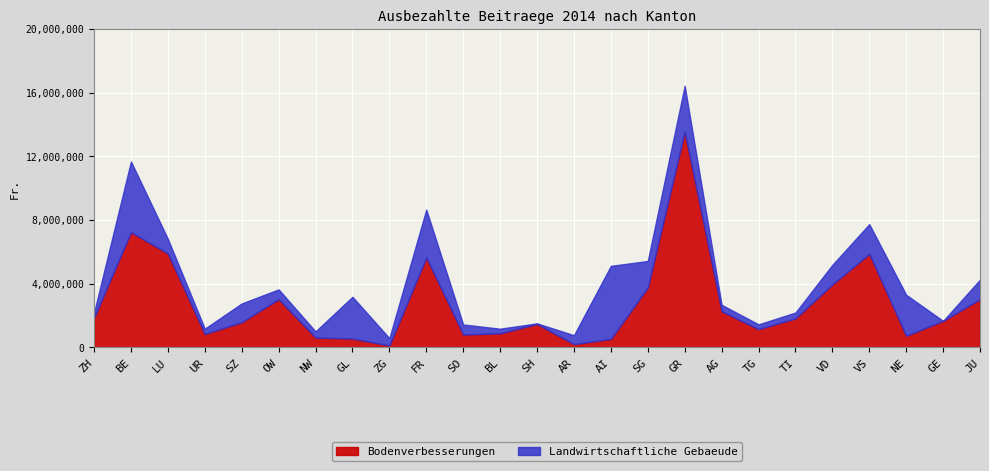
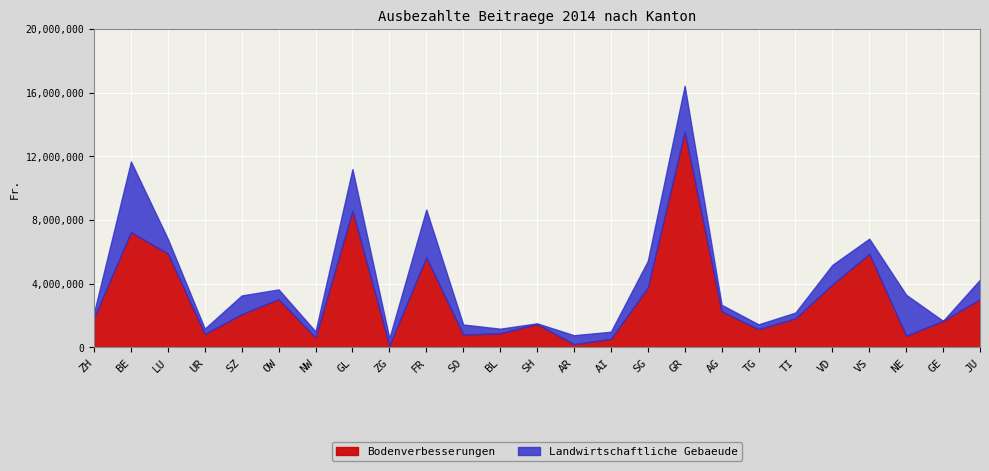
  {
    "Bodenverbesserungen": {
      "ZH": "1,900,000",
      "BE": "7,200,000",
      "LU": "5,900,000",
      "UR": "800,000",
-     "SZ": "1,600,000",
+     "SZ": "2,100,000",
      "OW": "3,000,000",
      "NW": "600,000",
-     "GL": "600,000",
+     "GL": "8,600,000",
      "FR": "5,700,000",
      "SO": "800,000",
      "BL": "900,000",
      "AR": "200,000",
      "AI": "500,000",
      "SG": "3,800,000",
      "GR": "13,500,000",
      "AG": "2,300,000",
      "TG": "1,100,000",
      "TI": "1,800,000",
      "VD": "4,000,000",
      "VS": "5,900,000",
      "NE": "700,000",
      "JU": "3,000,000"
    },
    "Landwirtschaftliche Gebaeude": {
      "ZH": "300,000",
      "BE": "4,400,000",
      "LU": "900,000",
      "UR": "300,000",
      "SZ": "1,200,000",
      "OW": "600,000",
      "NW": "400,000",
      "GL": "2,600,000",
      "ZG": "500,000",
      "FR": "3,000,000",
      "SO": "600,000",
      "BL": "300,000",
      "AR": "600,000",
-     "AI": "4,600,000",
+     "AI": "400,000",
      "SG": "1,700,000",
      "GR": "2,900,000",
      "AG": "400,000",
      "TG": "300,000",
      "TI": "400,000",
      "VD": "1,200,000",
-     "VS": "1,900,000",
+     "VS": "1,000,000",
      "NE": "2,600,000",
      "JU": "1,200,000"
    }
  }
